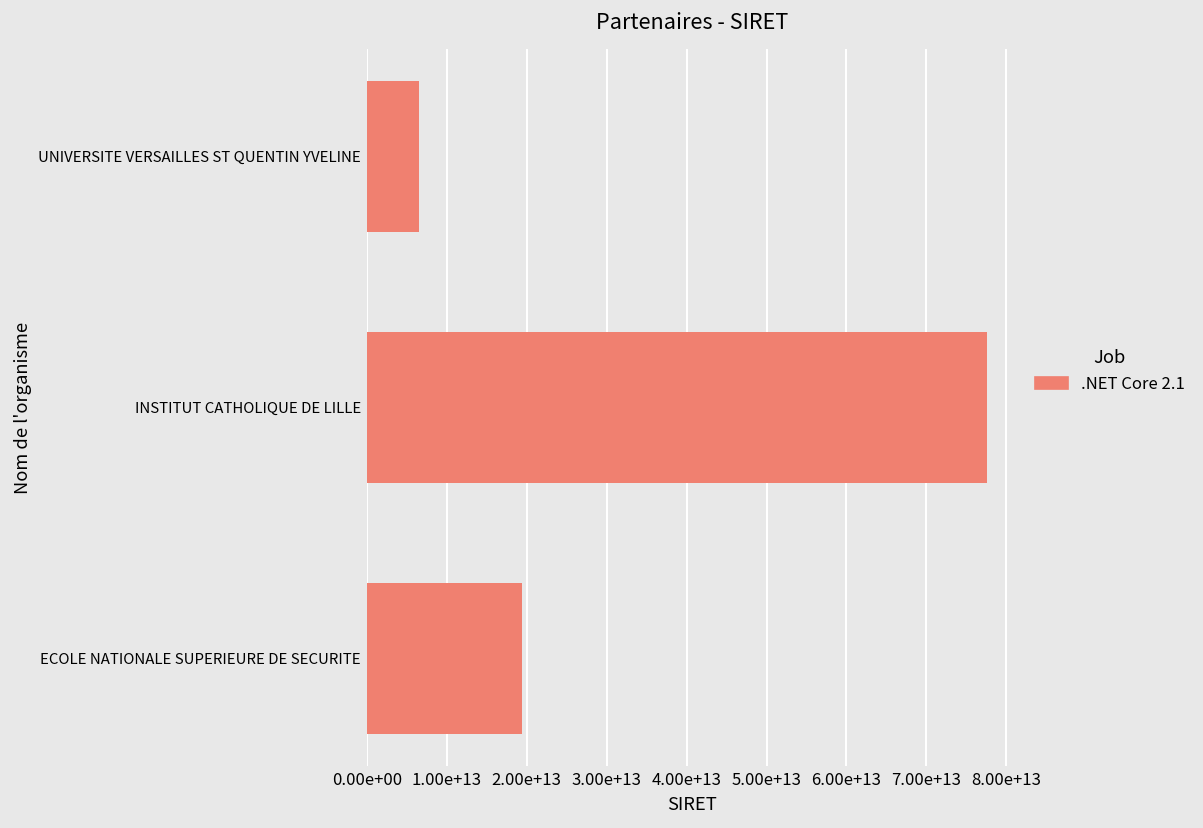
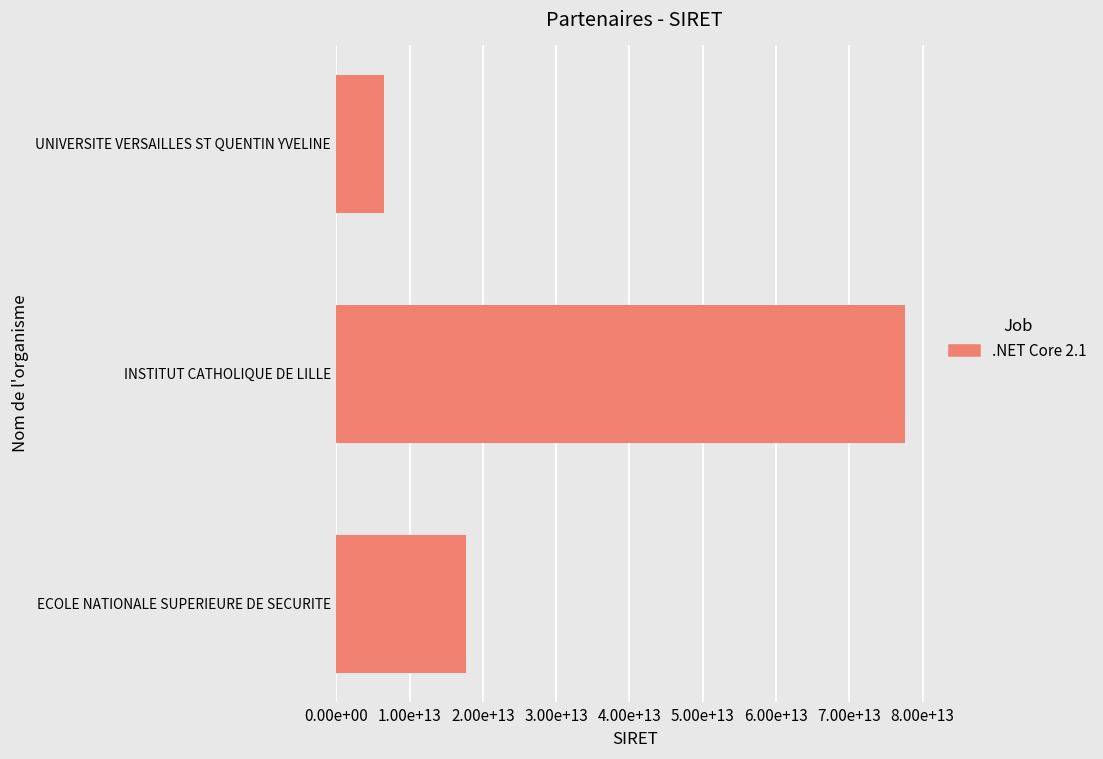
  {
    "UNIVERSITE VERSAILLES ST QUENTIN YVELINE": 7000000000000,
    "INSTITUT CATHOLIQUE DE LILLE": 78000000000000,
-   "ECOLE NATIONALE SUPERIEURE DE SECURITE": 19000000000000
+   "ECOLE NATIONALE SUPERIEURE DE SECURITE": 18000000000000
  }
